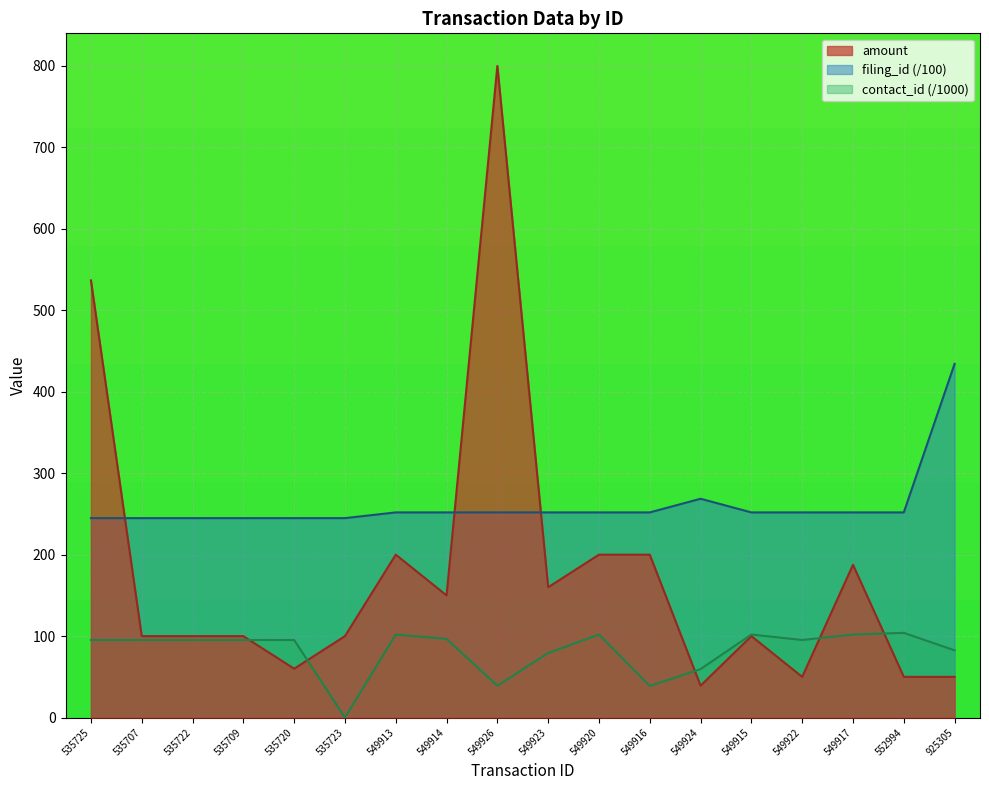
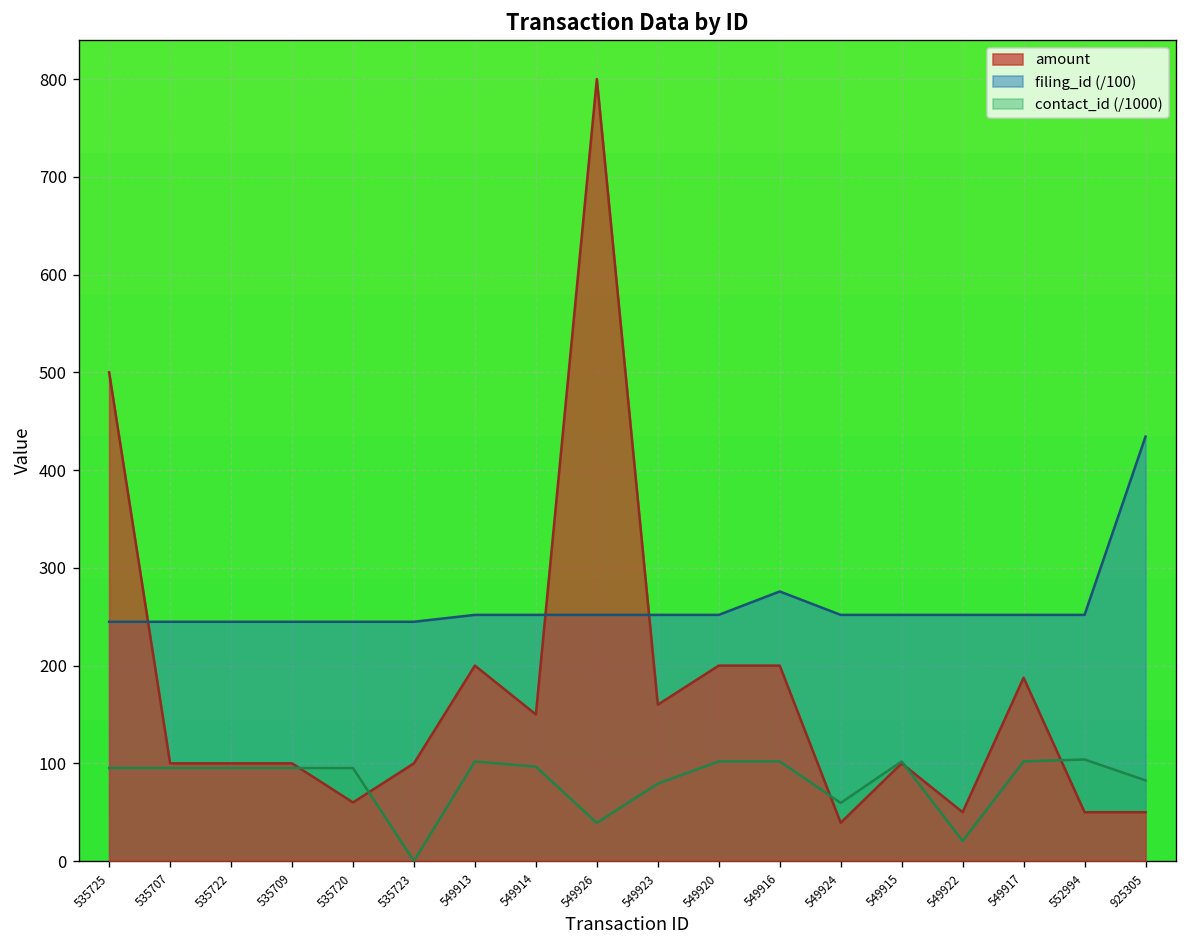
  {
    "amount": {
-     "535725": 540,
+     "535725": 500,
      "535707": 100,
      "535722": 100,
      "535709": 100,
      "535720": 60,
      "535723": 100,
      "549913": 200,
      "549914": 150,
      "549926": 800,
      "549923": 160,
      "549920": 200,
      "549916": 200,
      "549924": 40,
      "549922": 50,
      "549917": 190,
      "552994": 50,
      "925305": 50
    },
    "filing_id (/100)": {
      "535725": 240,
      "535707": 240,
      "535722": 240,
      "535709": 240,
      "535720": 240,
      "535723": 240,
      "549913": 250,
      "549914": 250,
      "549926": 250,
      "549923": 250,
      "549920": 250,
-     "549916": 250,
-     "549924": 270,
+     "549916": 280,
+     "549924": 250,
      "549915": 250,
      "549922": 250,
      "549917": 250,
      "552994": 250,
      "925305": 430
    },
    "contact_id (/1000)": {
      "535725": 100,
      "535707": 100,
      "535722": 100,
      "535709": 100,
      "535720": 100,
      "535723": 0,
      "549913": 100,
      "549914": 100,
      "549926": 40,
      "549923": 80,
      "549920": 100,
-     "549916": 40,
+     "549916": 100,
      "549924": 60,
-     "549922": 100,
+     "549922": 20,
      "549917": 100,
      "552994": 100,
      "925305": 80
    }
  }
